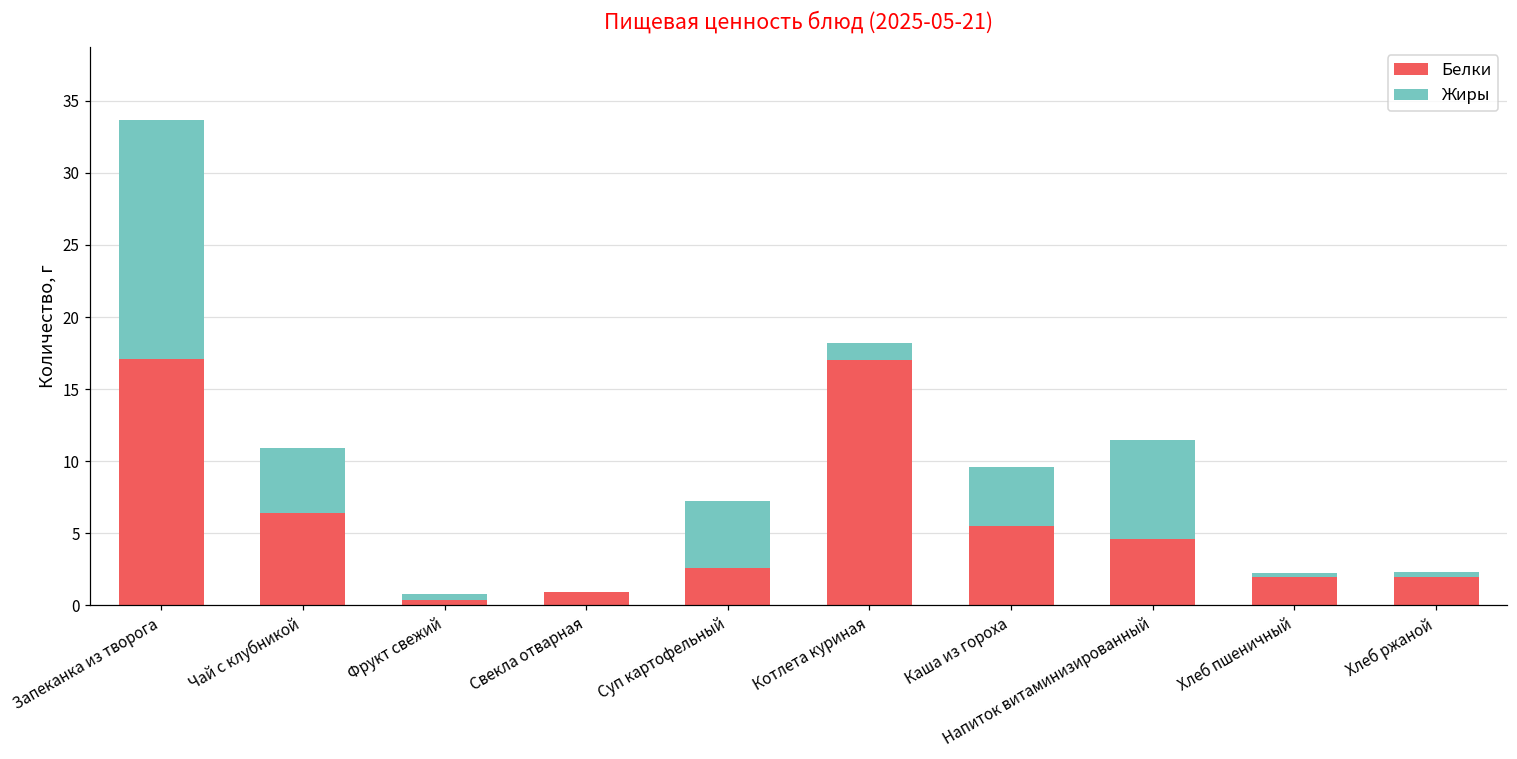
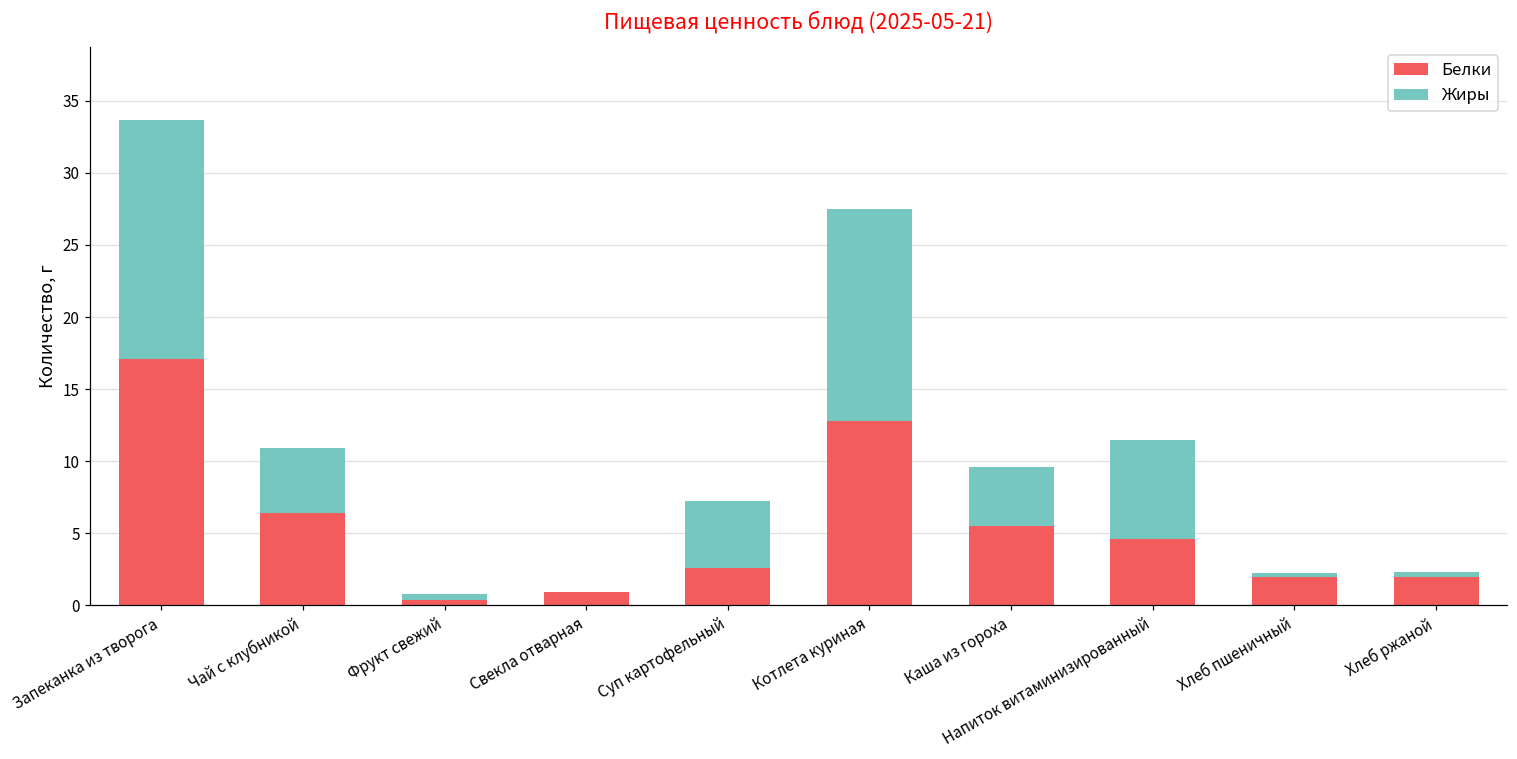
  {
    "Белки": {
      "Запеканка из творога": 17.1,
      "Чай с клубникой": 6.4,
      "Фрукт свежий": 0.4,
      "Свекла отварная": 0.9,
      "Суп картофельный": 2.6,
-     "Котлета куриная": 17.0,
+     "Котлета куриная": 12.8,
      "Каша из гороха": 5.5,
      "Напиток витаминизированный": 4.6,
      "Хлеб пшеничный": 2.0,
      "Хлеб ржаной": 2.0
    },
    "Жиры": {
      "Запеканка из творога": 16.6,
      "Чай с клубникой": 4.5,
      "Фрукт свежий": 0.4,
      "Суп картофельный": 4.6,
-     "Котлета куриная": 1.2,
+     "Котлета куриная": 14.7,
      "Каша из гороха": 4.1,
      "Напиток витаминизированный": 6.9,
      "Хлеб пшеничный": 0.3,
      "Хлеб ржаной": 0.4
    }
  }
